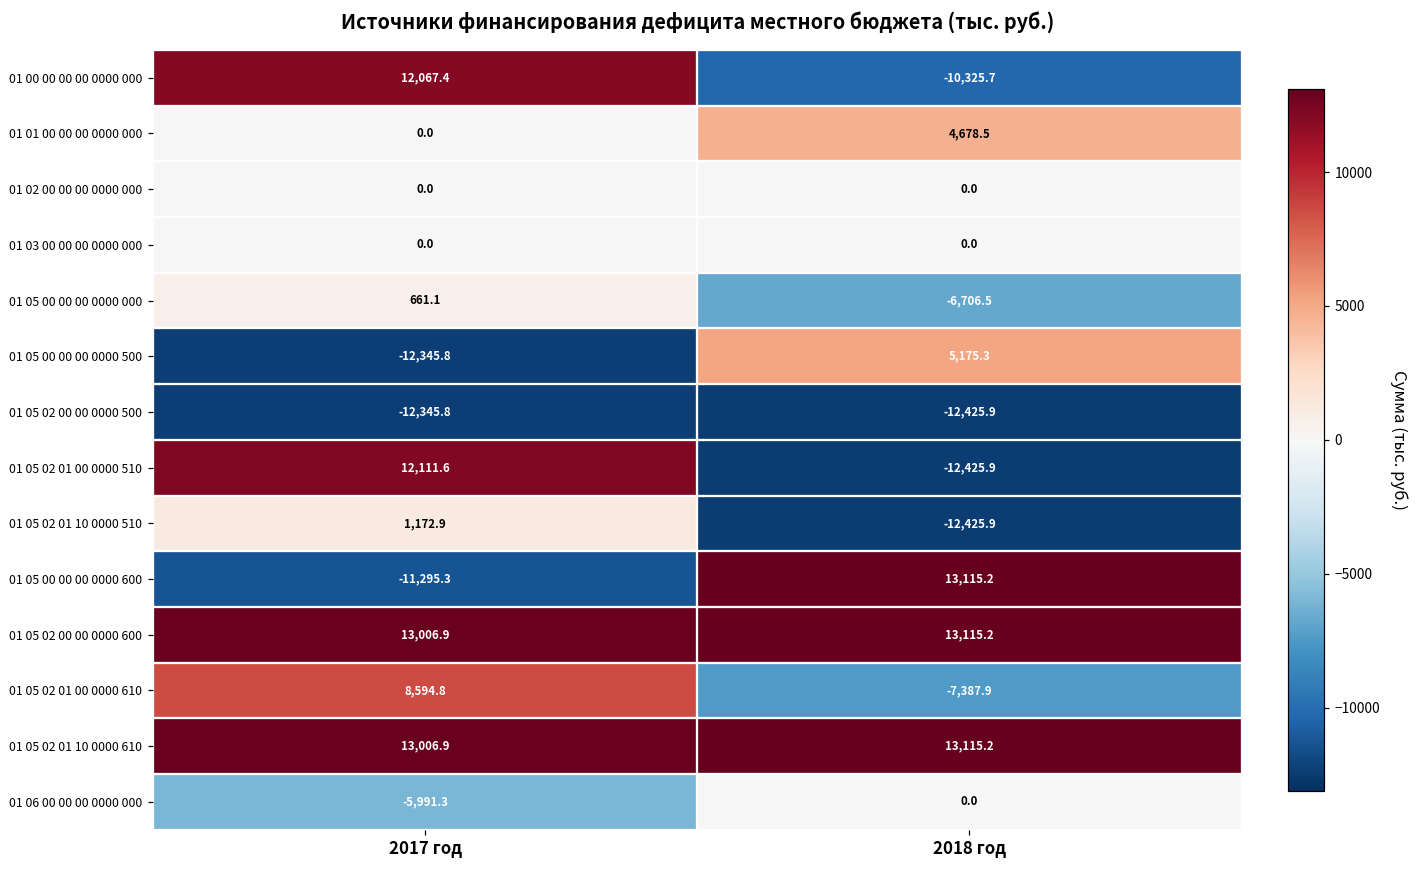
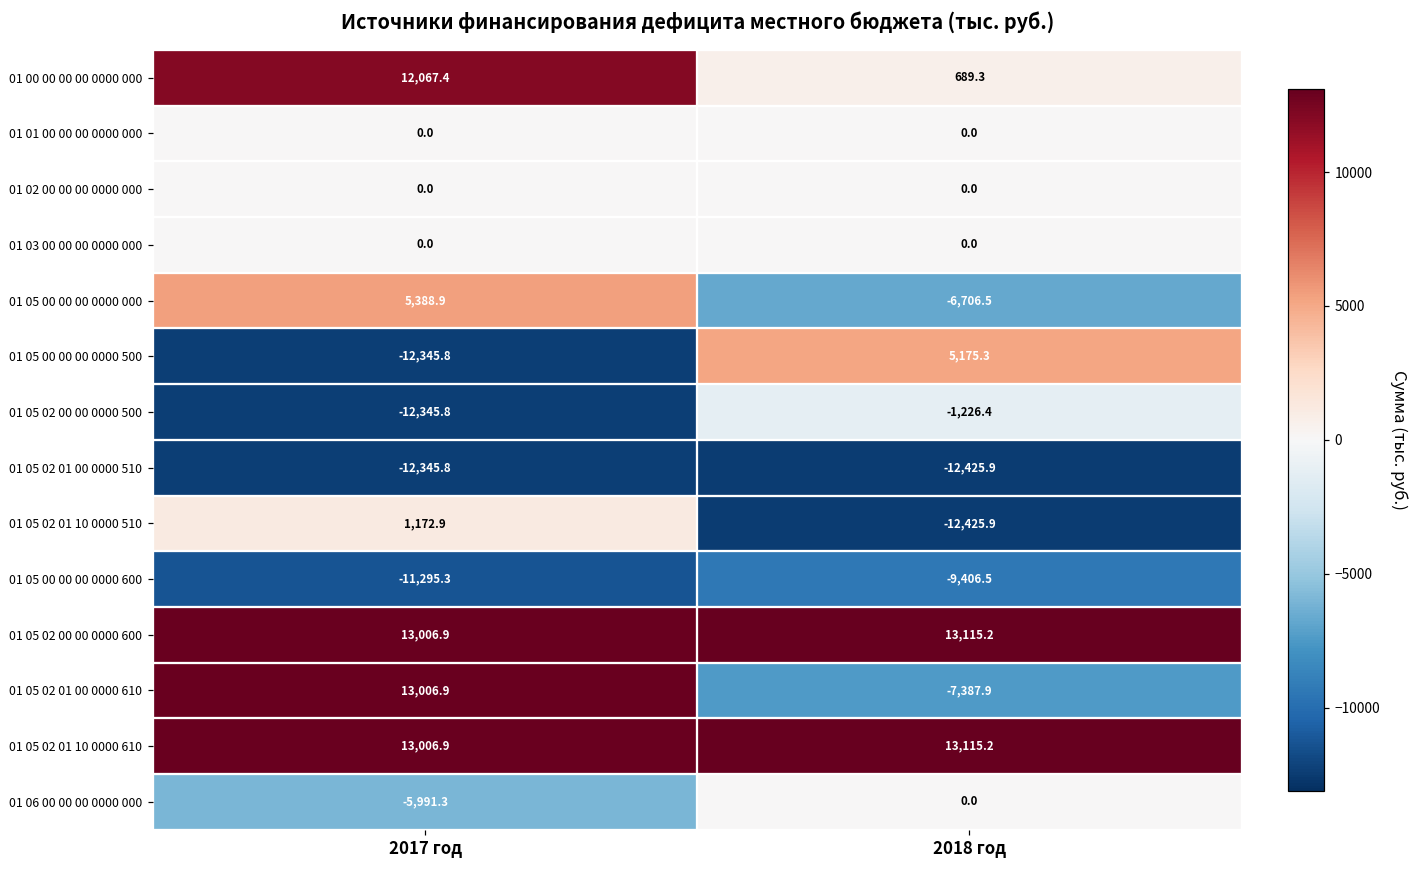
  {
    "01 00 00 00 00 0000 000": {
      "2017 год": "12,067.4",
-     "2018 год": "-10,325.7"
+     "2018 год": "689.3"
    },
    "01 01 00 00 00 0000 000": {
      "2017 год": "0.0",
-     "2018 год": "4,678.5"
+     "2018 год": "0.0"
    },
    "01 02 00 00 00 0000 000": {
      "2017 год": "0.0",
      "2018 год": "0.0"
    },
    "01 03 00 00 00 0000 000": {
      "2017 год": "0.0",
      "2018 год": "0.0"
    },
    "01 05 00 00 00 0000 000": {
-     "2017 год": "661.1",
+     "2017 год": "5,388.9",
      "2018 год": "-6,706.5"
    },
    "01 05 00 00 00 0000 500": {
      "2017 год": "-12,345.8",
      "2018 год": "5,175.3"
    },
    "01 05 02 00 00 0000 500": {
      "2017 год": "-12,345.8",
-     "2018 год": "-12,425.9"
+     "2018 год": "-1,226.4"
    },
    "01 05 02 01 00 0000 510": {
-     "2017 год": "12,111.6",
+     "2017 год": "-12,345.8",
      "2018 год": "-12,425.9"
    },
    "01 05 02 01 10 0000 510": {
      "2017 год": "1,172.9",
      "2018 год": "-12,425.9"
    },
    "01 05 00 00 00 0000 600": {
      "2017 год": "-11,295.3",
-     "2018 год": "13,115.2"
+     "2018 год": "-9,406.5"
    },
    "01 05 02 00 00 0000 600": {
      "2017 год": "13,006.9",
      "2018 год": "13,115.2"
    },
    "01 05 02 01 00 0000 610": {
-     "2017 год": "8,594.8",
+     "2017 год": "13,006.9",
      "2018 год": "-7,387.9"
    },
    "01 05 02 01 10 0000 610": {
      "2017 год": "13,006.9",
      "2018 год": "13,115.2"
    },
    "01 06 00 00 00 0000 000": {
      "2017 год": "-5,991.3",
      "2018 год": "0.0"
    }
  }
